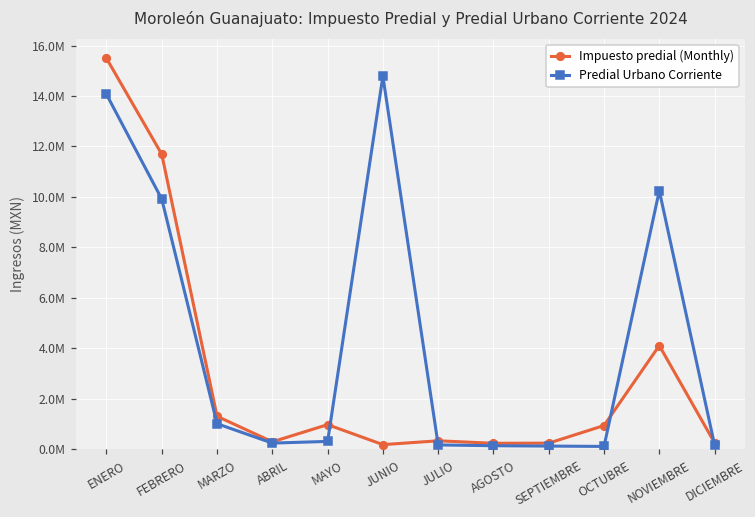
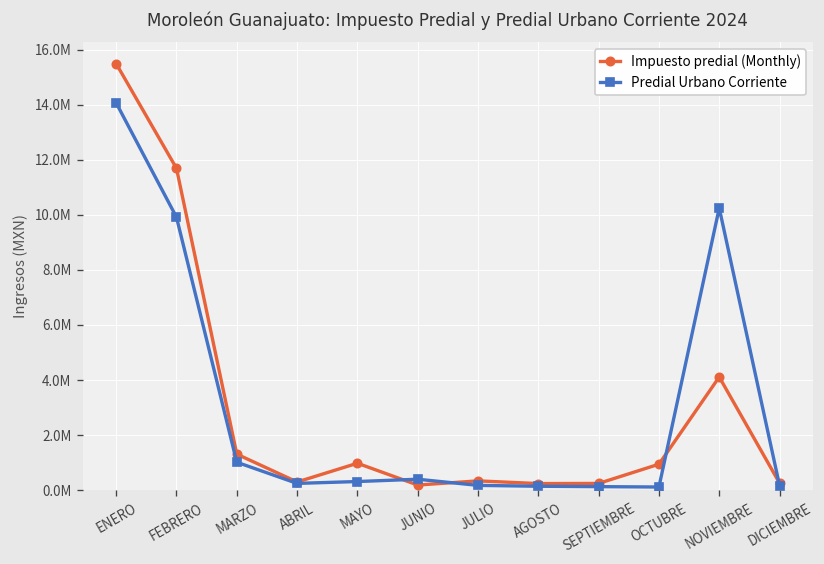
  {
    "Impuesto predial (Monthly)": {
      "ENERO": 15500000,
      "FEBRERO": 11700000,
      "MARZO": 1300000,
      "MAYO": 1000000,
      "JUNIO": 200000,
      "JULIO": 300000,
      "SEPTIEMBRE": 200000,
      "OCTUBRE": 900000,
      "NOVIEMBRE": 4100000
    },
    "Predial Urbano Corriente": {
      "ENERO": 14100000,
      "FEBRERO": 9900000,
      "MARZO": 1000000,
      "MAYO": 300000,
-     "JUNIO": 14800000,
+     "JUNIO": 400000,
      "JULIO": 200000,
      "SEPTIEMBRE": 100000,
      "OCTUBRE": 100000,
      "NOVIEMBRE": 10200000
    }
  }
